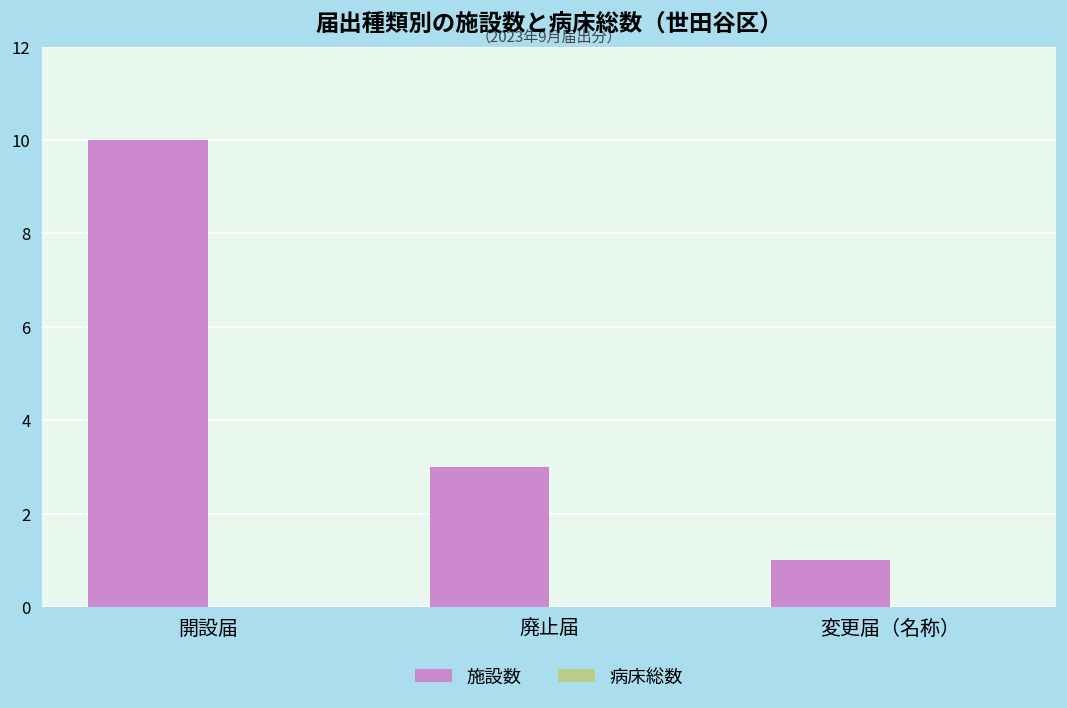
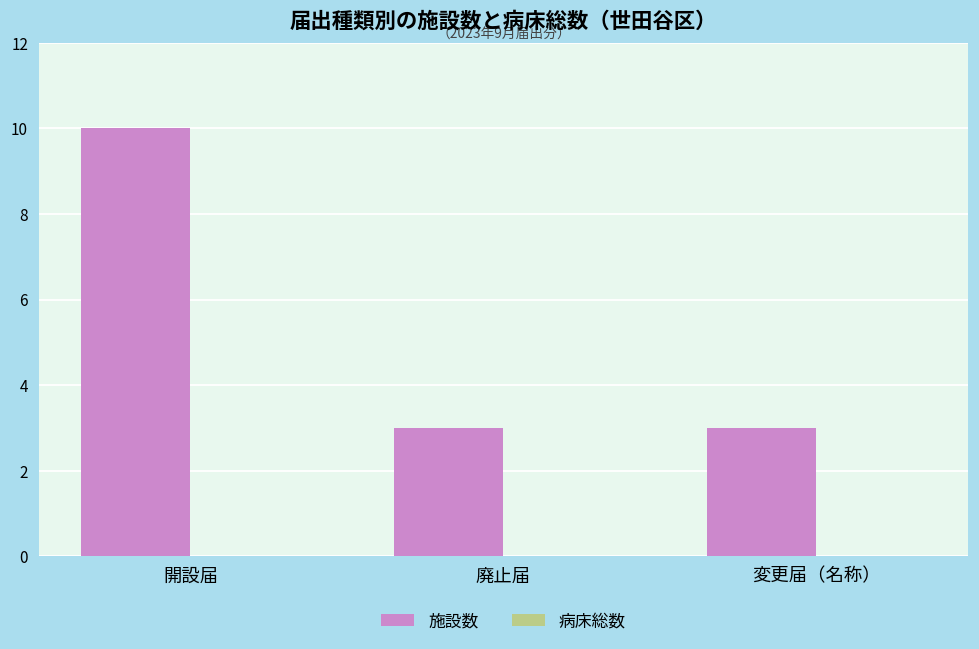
  {
    "施設数": {
      "開設届": 10,
      "廃止届": 3,
-     "変更届（名称）": 1
+     "変更届（名称）": 3
    },
    "病床総数": {
      "開設届": 0,
      "廃止届": 0,
      "変更届（名称）": 0
    }
  }
